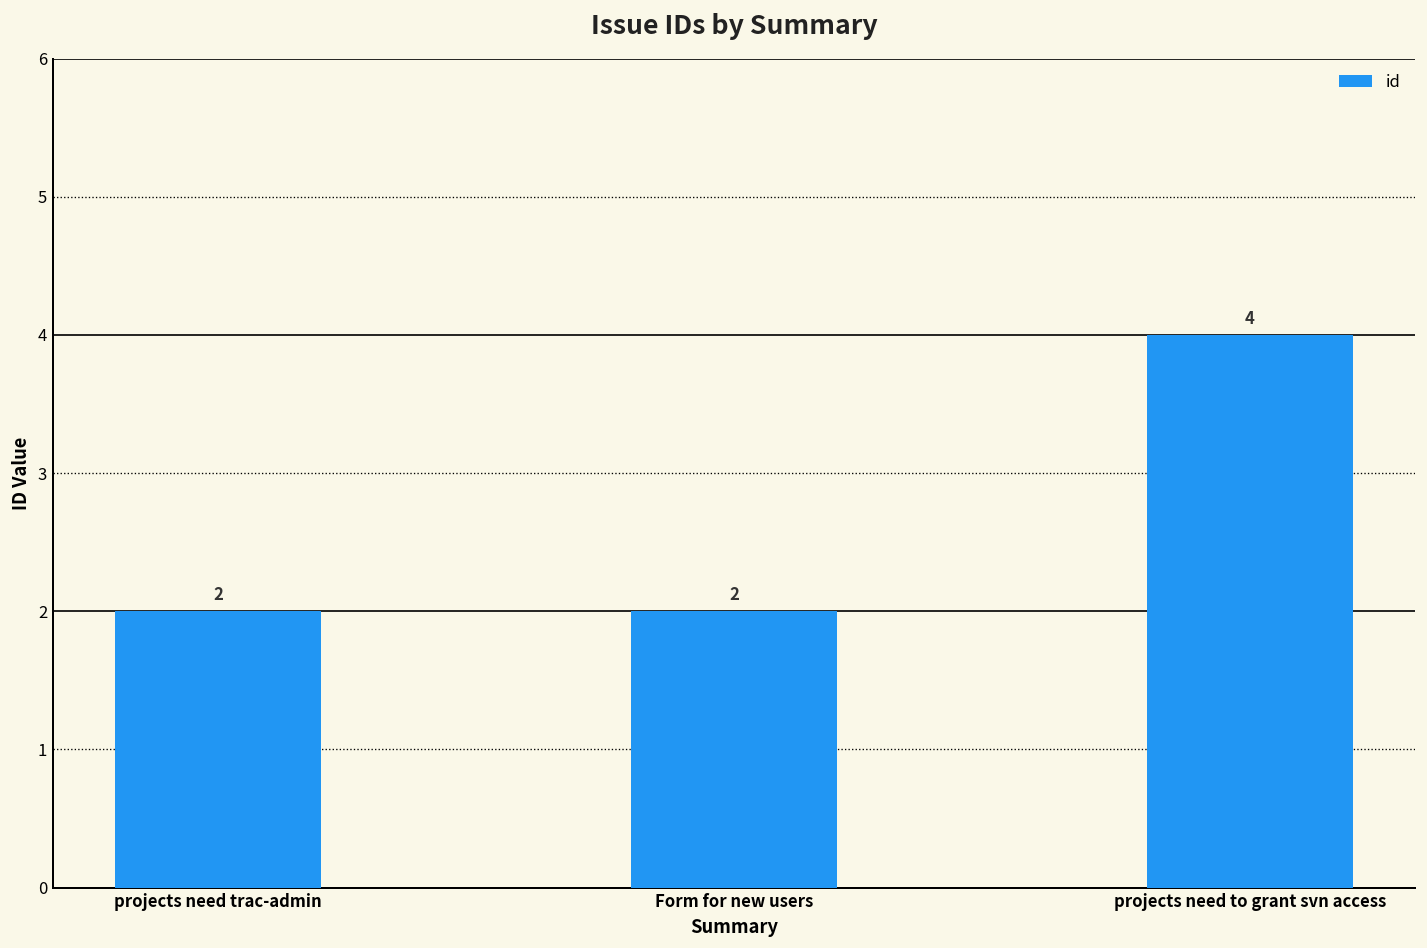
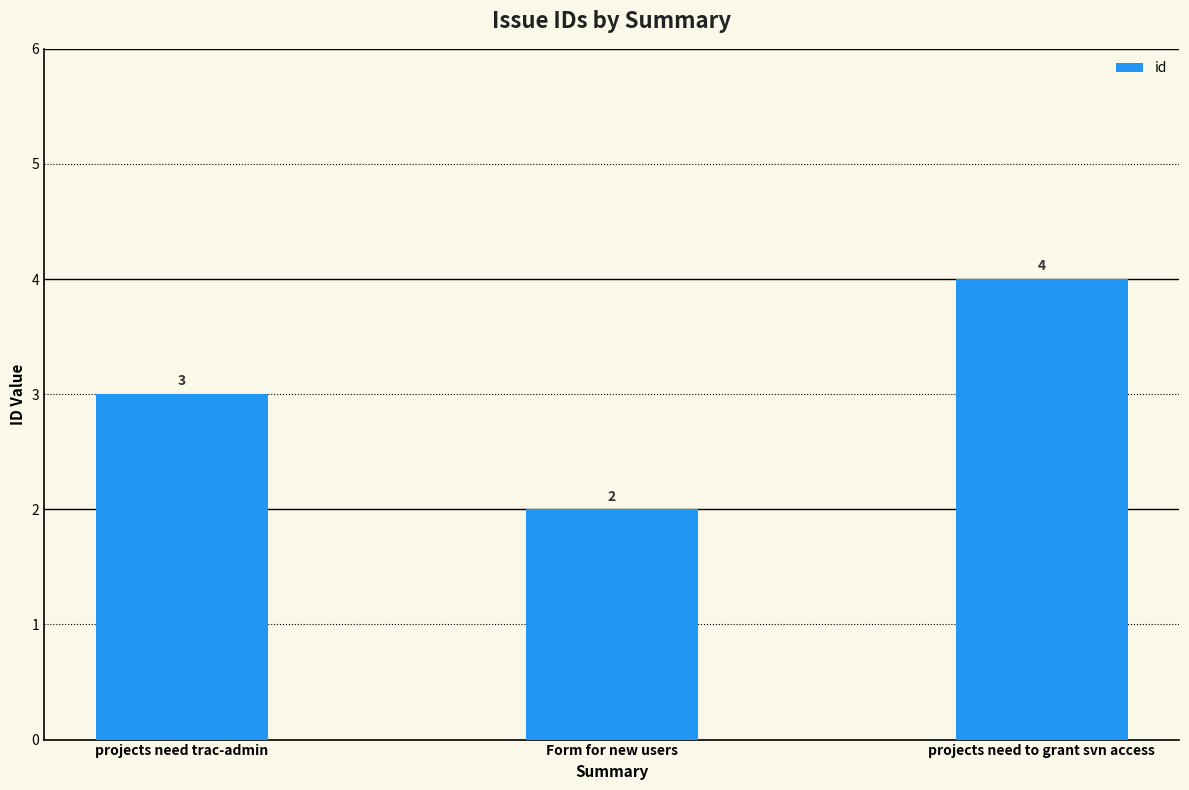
  {
-   "projects need trac-admin": 2,
+   "projects need trac-admin": 3,
    "Form for new users": 2,
    "projects need to grant svn access": 4
  }
